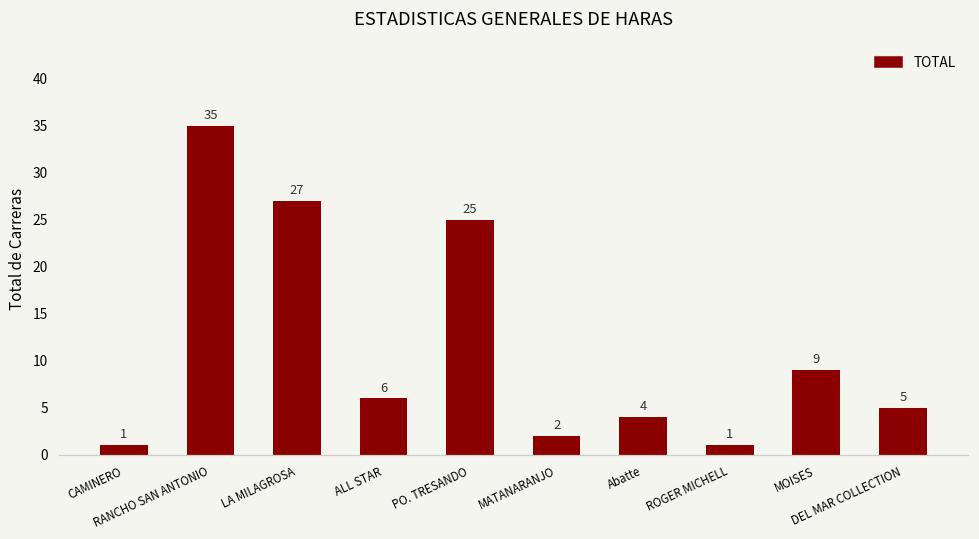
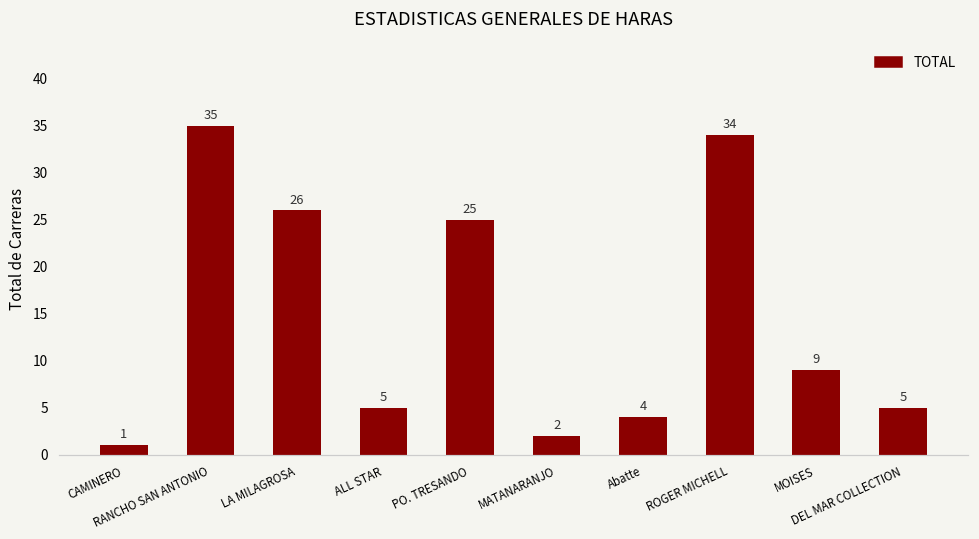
  {
    "CAMINERO": 1,
    "RANCHO SAN ANTONIO": 35,
-   "LA MILAGROSA": 27,
-   "ALL STAR": 6,
+   "LA MILAGROSA": 26,
+   "ALL STAR": 5,
    "PO. TRESANDO": 25,
    "MATANARANJO": 2,
    "Abatte": 4,
-   "ROGER MICHELL": 1,
+   "ROGER MICHELL": 34,
    "MOISES": 9,
    "DEL MAR COLLECTION": 5
  }
